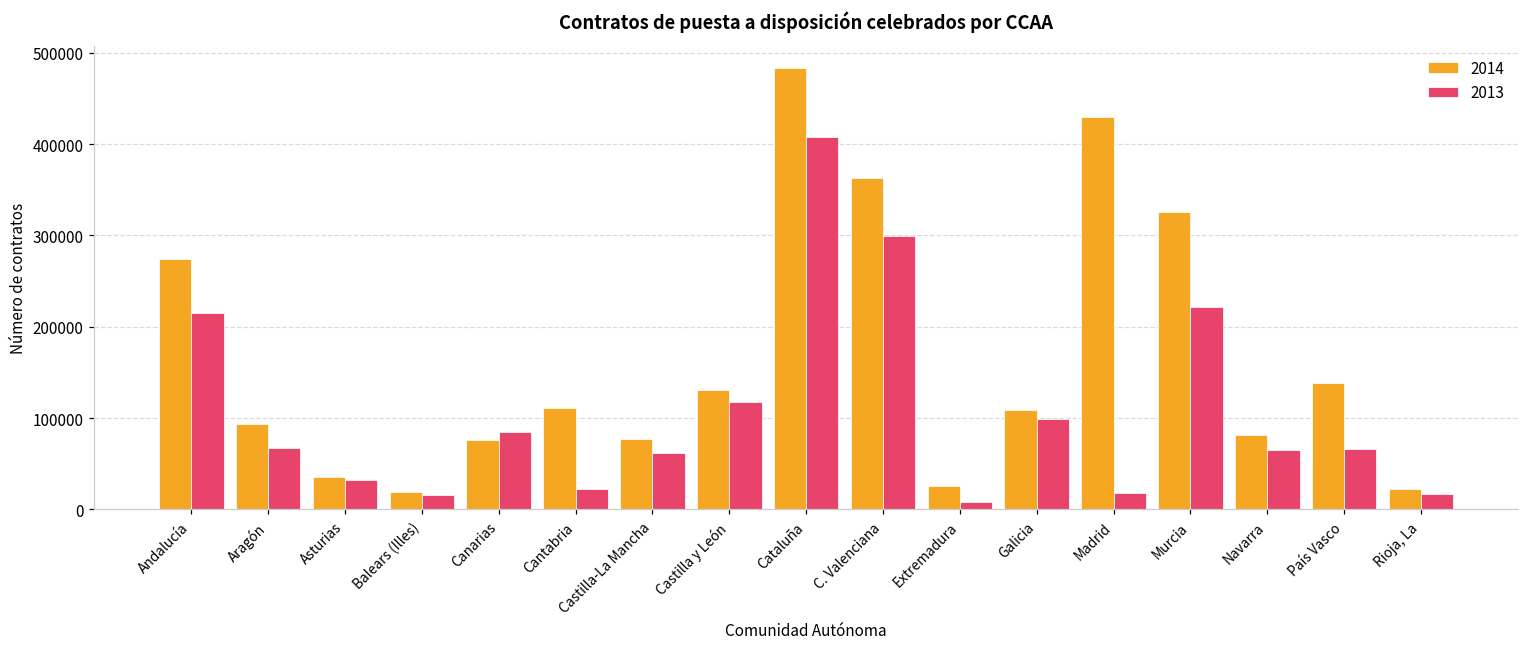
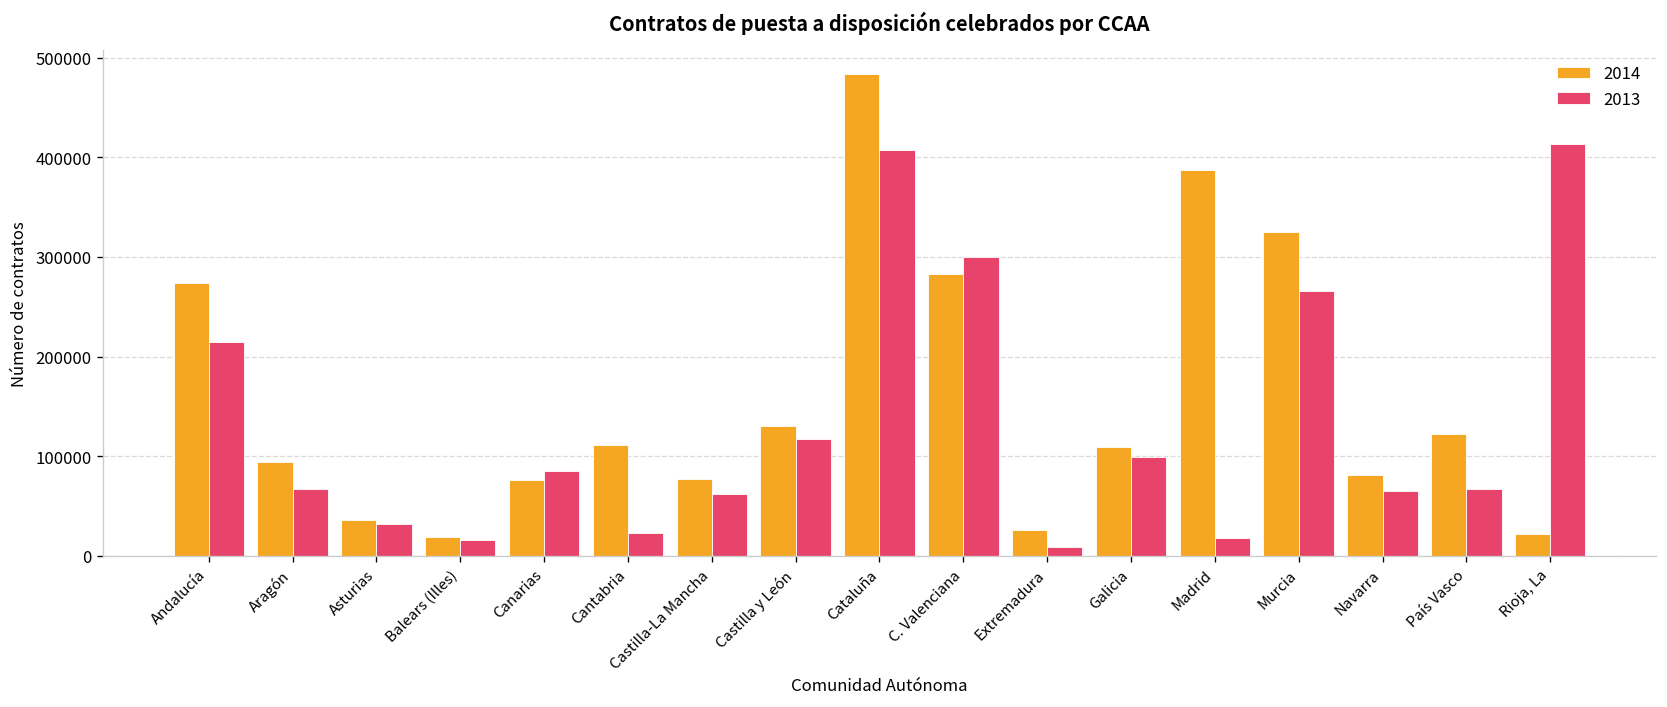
  {
    "2014": {
      "Andalucía": 270000,
      "Aragón": 90000,
      "Asturias": 40000,
      "Balears (Illes)": 20000,
      "Canarias": 80000,
      "Cantabria": 110000,
      "Castilla-La Mancha": 80000,
      "Castilla y León": 130000,
      "Cataluña": 480000,
-     "C. Valenciana": 360000,
+     "C. Valenciana": 280000,
      "Extremadura": 30000,
      "Galicia": 110000,
-     "Madrid": 430000,
+     "Madrid": 390000,
      "Murcia": 330000,
      "Navarra": 80000,
-     "País Vasco": 140000,
+     "País Vasco": 120000,
      "Rioja, La": 20000
    },
    "2013": {
      "Andalucía": 210000,
      "Aragón": 70000,
      "Asturias": 30000,
      "Balears (Illes)": 20000,
      "Canarias": 90000,
      "Cantabria": 20000,
      "Castilla-La Mancha": 60000,
      "Castilla y León": 120000,
      "Cataluña": 410000,
      "C. Valenciana": 300000,
      "Extremadura": 10000,
      "Galicia": 100000,
      "Madrid": 20000,
-     "Murcia": 220000,
+     "Murcia": 270000,
      "Navarra": 70000,
      "País Vasco": 70000,
-     "Rioja, La": 20000
+     "Rioja, La": 410000
    }
  }
